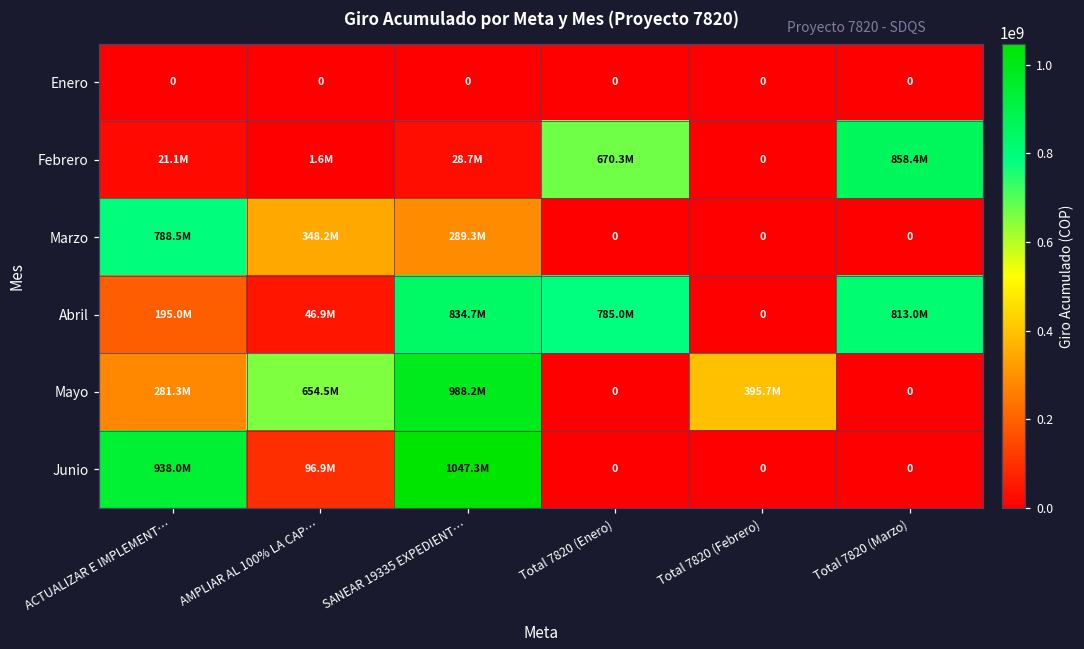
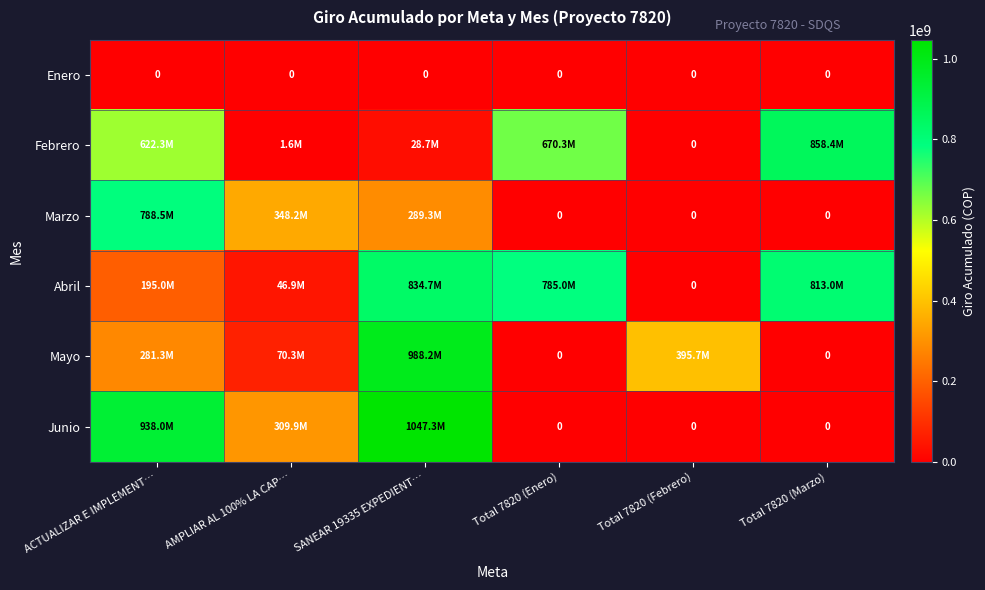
  {
    "Enero": {
      "ACTUALIZAR E IMPLEMENT…": "0",
      "AMPLIAR AL 100% LA CAP…": "0",
      "SANEAR 19335 EXPEDIENT…": "0",
      "Total 7820 (Enero)": "0",
      "Total 7820 (Febrero)": "0",
      "Total 7820 (Marzo)": "0"
    },
    "Febrero": {
-     "ACTUALIZAR E IMPLEMENT…": "21.1M",
+     "ACTUALIZAR E IMPLEMENT…": "622.3M",
      "AMPLIAR AL 100% LA CAP…": "1.6M",
      "SANEAR 19335 EXPEDIENT…": "28.7M",
      "Total 7820 (Enero)": "670.3M",
      "Total 7820 (Febrero)": "0",
      "Total 7820 (Marzo)": "858.4M"
    },
    "Marzo": {
      "ACTUALIZAR E IMPLEMENT…": "788.5M",
      "AMPLIAR AL 100% LA CAP…": "348.2M",
      "SANEAR 19335 EXPEDIENT…": "289.3M",
      "Total 7820 (Enero)": "0",
      "Total 7820 (Febrero)": "0",
      "Total 7820 (Marzo)": "0"
    },
    "Abril": {
      "ACTUALIZAR E IMPLEMENT…": "195.0M",
      "AMPLIAR AL 100% LA CAP…": "46.9M",
      "SANEAR 19335 EXPEDIENT…": "834.7M",
      "Total 7820 (Enero)": "785.0M",
      "Total 7820 (Febrero)": "0",
      "Total 7820 (Marzo)": "813.0M"
    },
    "Mayo": {
      "ACTUALIZAR E IMPLEMENT…": "281.3M",
-     "AMPLIAR AL 100% LA CAP…": "654.5M",
+     "AMPLIAR AL 100% LA CAP…": "70.3M",
      "SANEAR 19335 EXPEDIENT…": "988.2M",
      "Total 7820 (Enero)": "0",
      "Total 7820 (Febrero)": "395.7M",
      "Total 7820 (Marzo)": "0"
    },
    "Junio": {
      "ACTUALIZAR E IMPLEMENT…": "938.0M",
-     "AMPLIAR AL 100% LA CAP…": "96.9M",
+     "AMPLIAR AL 100% LA CAP…": "309.9M",
      "SANEAR 19335 EXPEDIENT…": "1047.3M",
      "Total 7820 (Enero)": "0",
      "Total 7820 (Febrero)": "0",
      "Total 7820 (Marzo)": "0"
    }
  }
